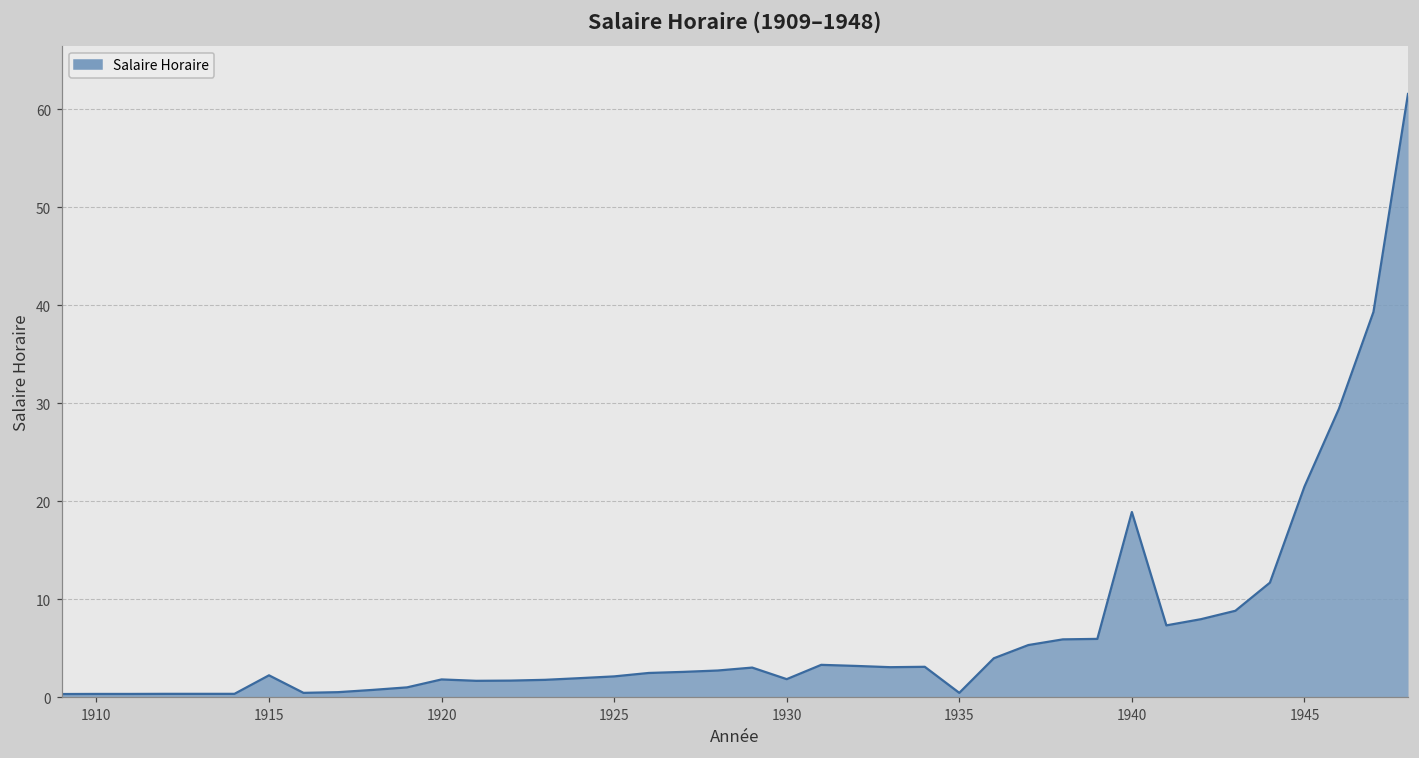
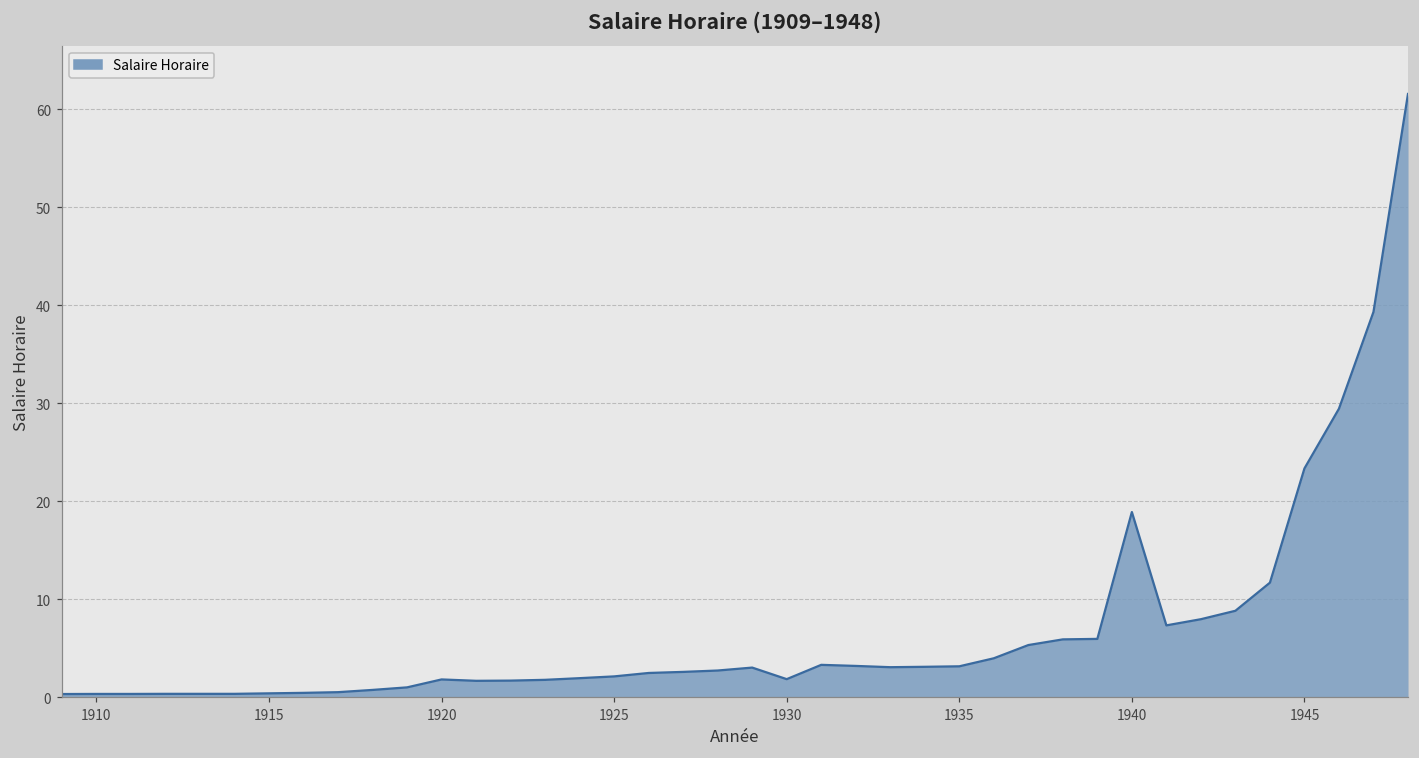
  {
    "1910": 0,
-   "1915": 2,
+   "1915": 0,
    "1920": 2,
    "1925": 2,
    "1930": 2,
-   "1935": 0,
+   "1935": 3,
    "1940": 19,
-   "1945": 21
+   "1945": 23
  }
